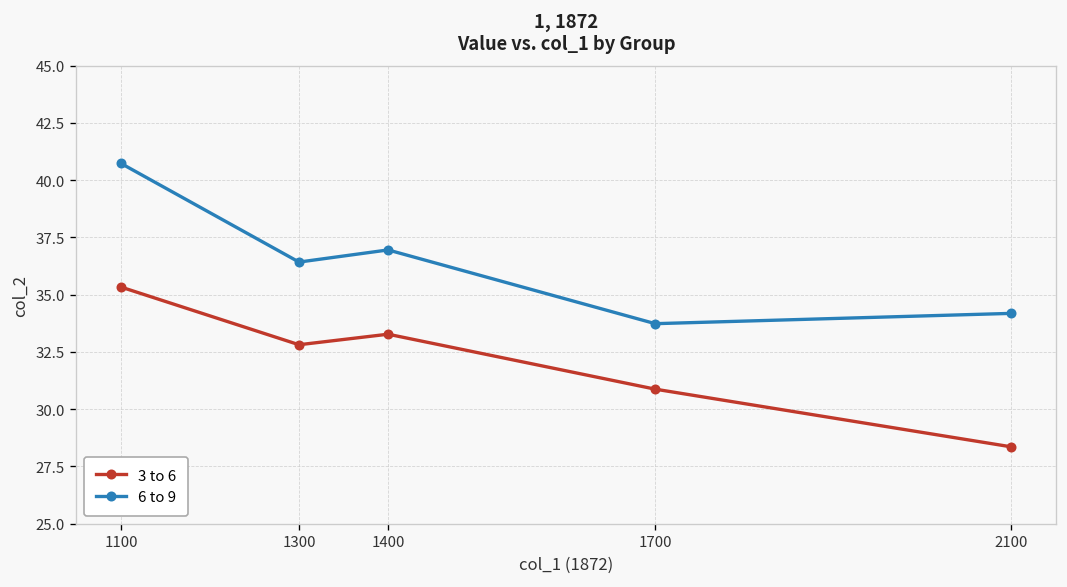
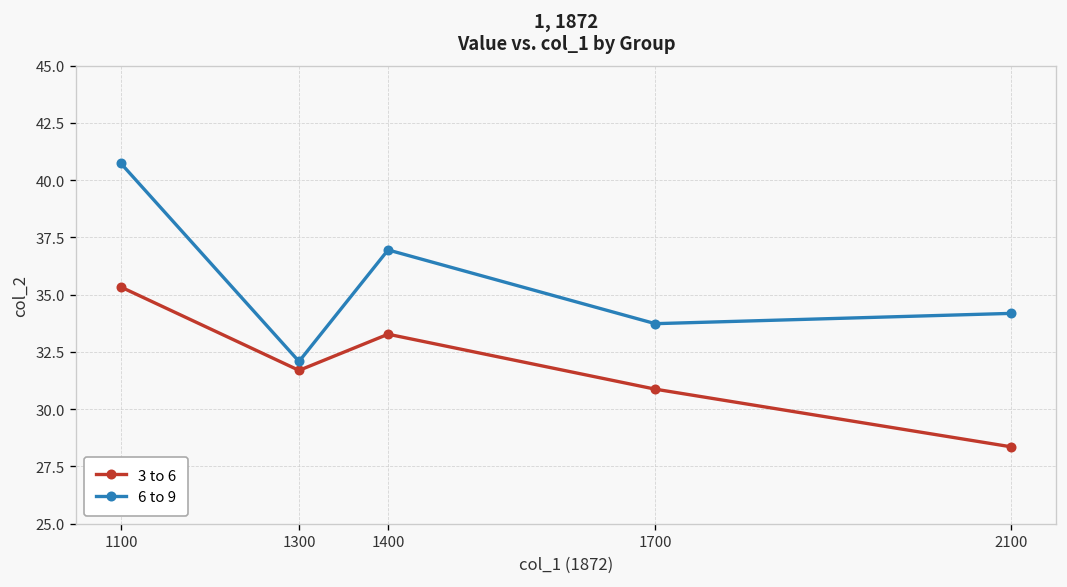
  {
    "3 to 6": {
      "1100": 35.3,
-     "1300": 32.8,
+     "1300": 31.7,
      "1400": 33.3,
      "1700": 30.9,
      "2100": 28.4
    },
    "6 to 9": {
      "1100": 40.7,
-     "1300": 36.4,
+     "1300": 32.1,
      "1400": 37.0,
      "1700": 33.7,
      "2100": 34.2
    }
  }
